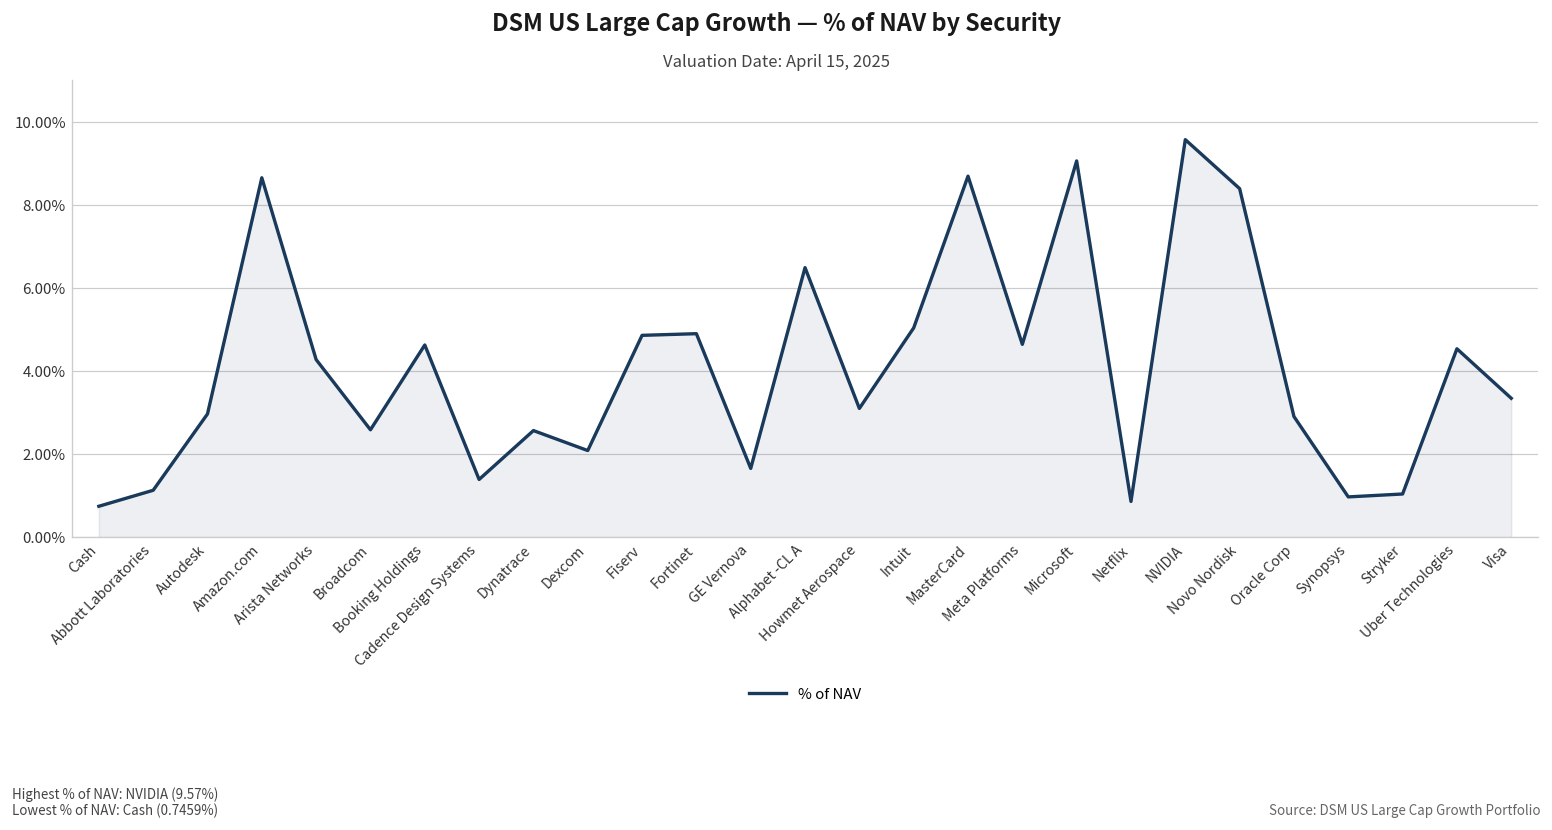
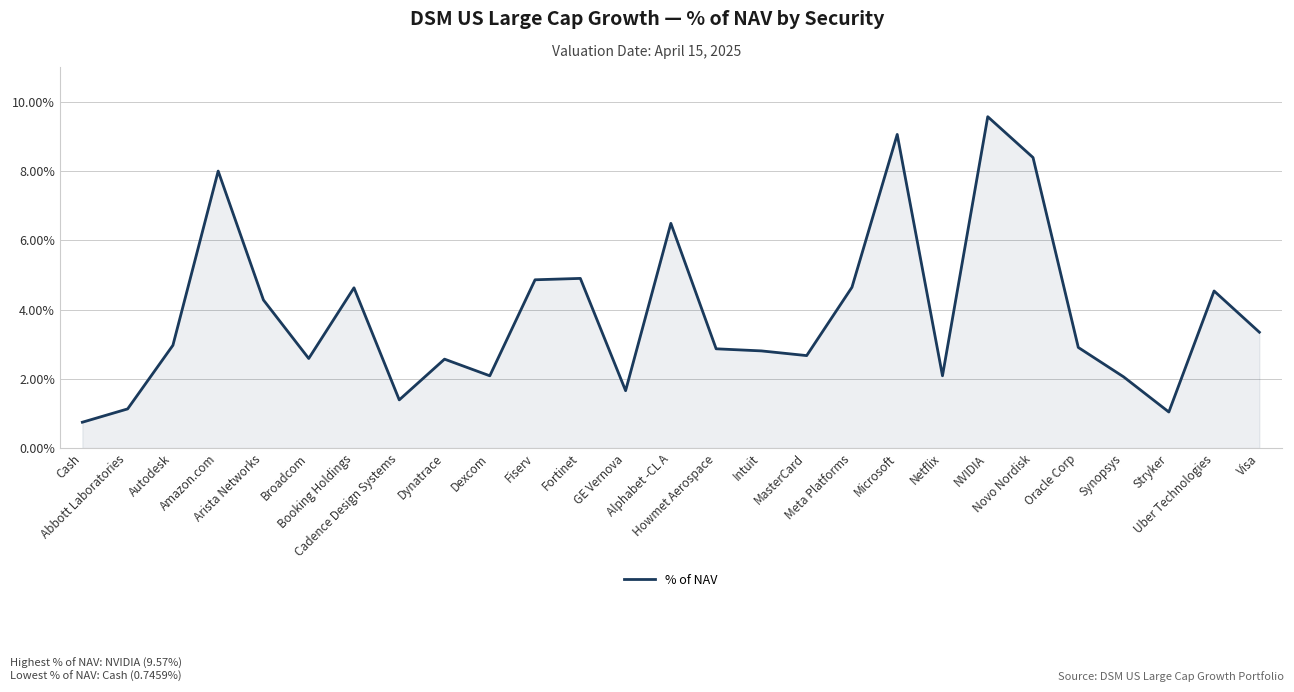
  {
    "Cash": "0.7%",
    "Abbott Laboratories": "1.1%",
    "Autodesk": "3.0%",
-   "Amazon.com": "8.7%",
+   "Amazon.com": "8.0%",
    "Arista Networks": "4.3%",
    "Broadcom": "2.6%",
    "Booking Holdings": "4.6%",
    "Cadence Design Systems": "1.4%",
    "Dynatrace": "2.6%",
    "Dexcom": "2.1%",
    "Fiserv": "4.9%",
    "Fortinet": "4.9%",
    "GE Vernova": "1.7%",
    "Alphabet -CL A": "6.5%",
-   "Howmet Aerospace": "3.1%",
-   "Intuit": "5.0%",
-   "MasterCard": "8.7%",
+   "Howmet Aerospace": "2.9%",
+   "Intuit": "2.8%",
+   "MasterCard": "2.7%",
    "Meta Platforms": "4.6%",
    "Microsoft": "9.1%",
-   "Netflix": "0.9%",
+   "Netflix": "2.1%",
    "NVIDIA": "9.6%",
    "Novo Nordisk": "8.4%",
    "Oracle Corp": "2.9%",
-   "Synopsys": "1.0%",
+   "Synopsys": "2.1%",
    "Stryker": "1.0%",
    "Uber Technologies": "4.5%",
    "Visa": "3.3%"
  }
